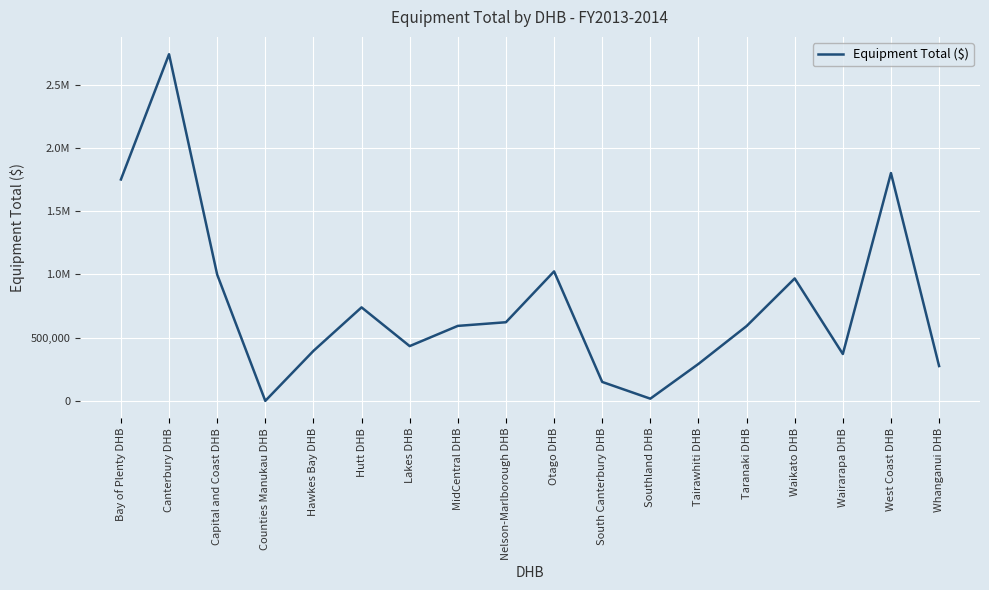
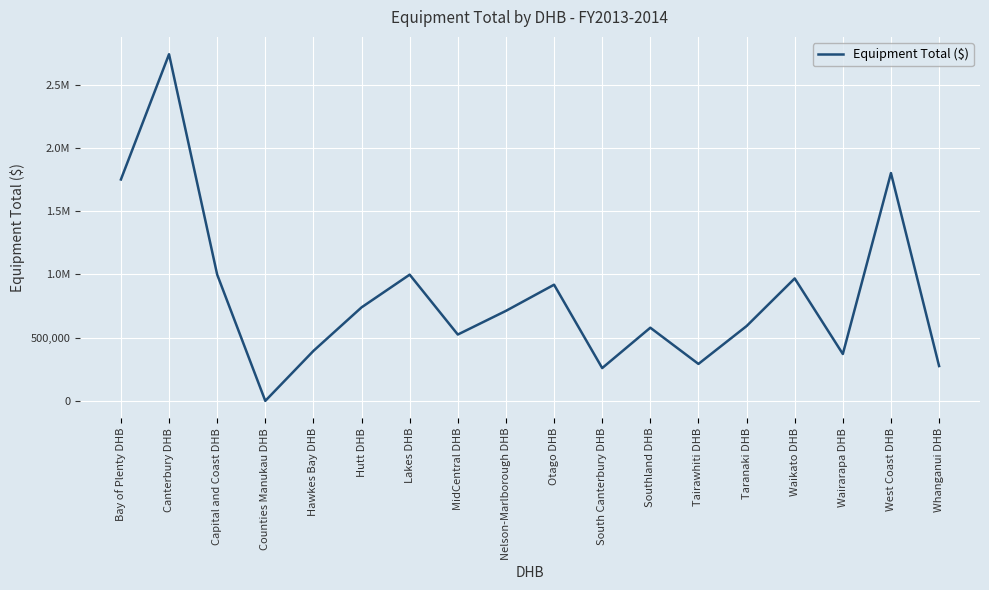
  {
    "Bay of Plenty DHB": "1,750,000",
    "Canterbury DHB": "2,740,000",
    "Capital and Coast DHB": "1,000,000",
    "Counties Manukau DHB": "0",
    "Hawkes Bay DHB": "400,000",
    "Hutt DHB": "740,000",
-   "Lakes DHB": "430,000",
-   "MidCentral DHB": "590,000",
-   "Nelson-Marlborough DHB": "620,000",
-   "Otago DHB": "1,020,000",
-   "South Canterbury DHB": "150,000",
-   "Southland DHB": "20,000",
+   "Lakes DHB": "1,000,000",
+   "MidCentral DHB": "520,000",
+   "Nelson-Marlborough DHB": "710,000",
+   "Otago DHB": "920,000",
+   "South Canterbury DHB": "260,000",
+   "Southland DHB": "580,000",
    "Tairawhiti DHB": "290,000",
    "Taranaki DHB": "590,000",
    "Waikato DHB": "970,000",
    "Wairarapa DHB": "370,000",
    "West Coast DHB": "1,800,000",
    "Whanganui DHB": "280,000"
  }
